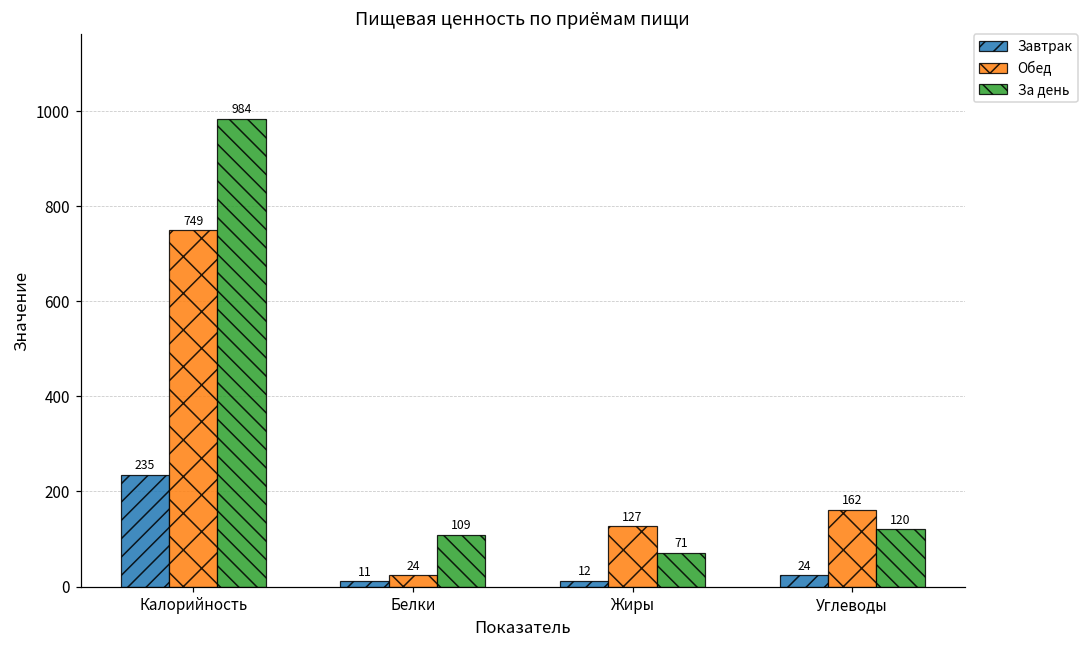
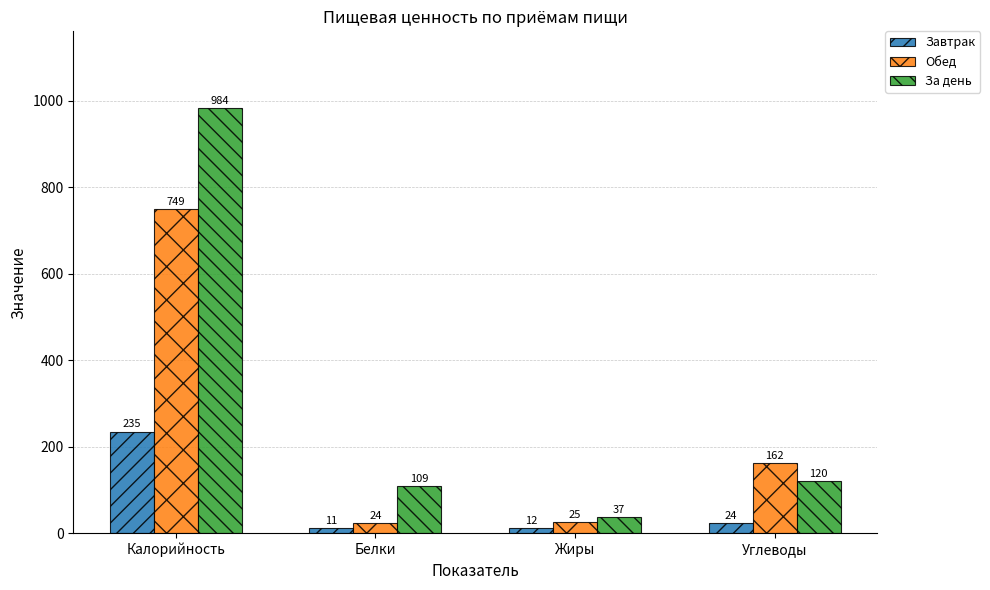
  {
    "Завтрак": {
      "Калорийность": 235,
      "Белки": 11,
      "Жиры": 12,
      "Углеводы": 24
    },
    "Обед": {
      "Калорийность": 749,
      "Белки": 24,
-     "Жиры": 127,
+     "Жиры": 25,
      "Углеводы": 162
    },
    "За день": {
      "Калорийность": 984,
      "Белки": 109,
-     "Жиры": 71,
+     "Жиры": 37,
      "Углеводы": 120
    }
  }
